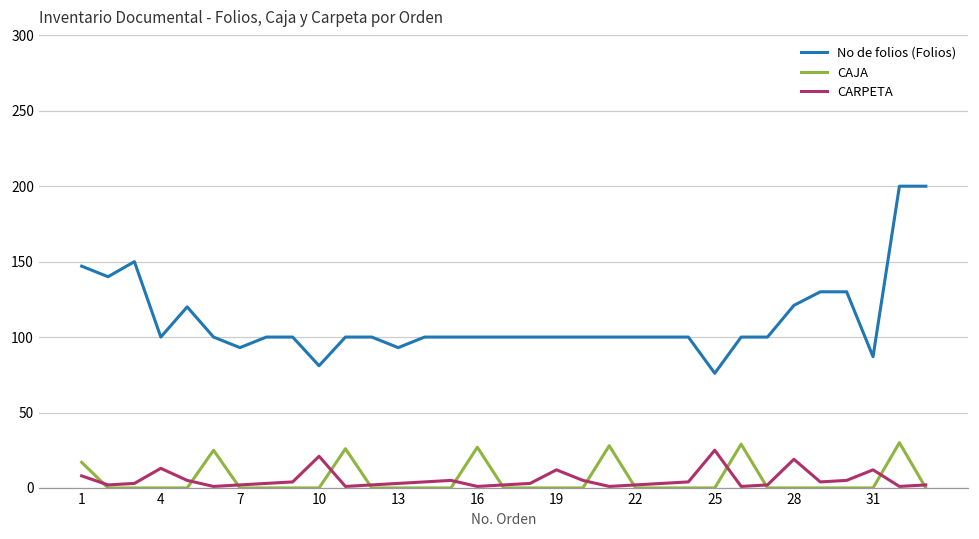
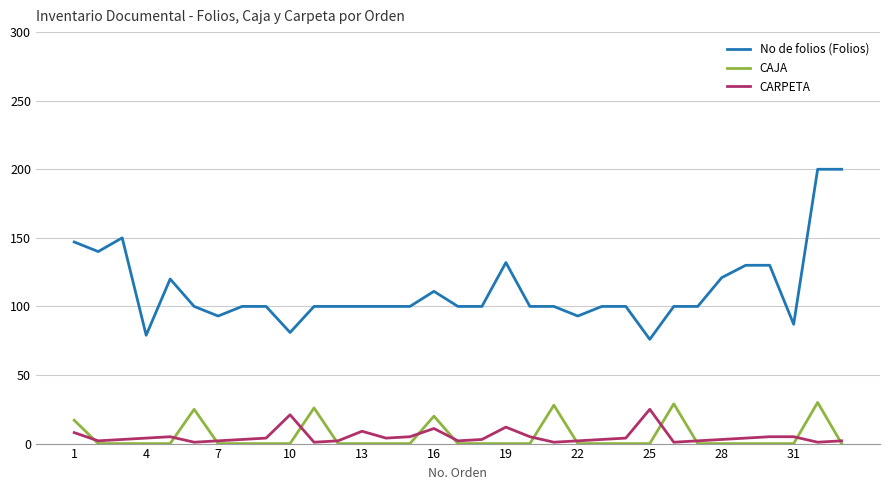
  {
    "No de folios (Folios)": {
      "1": 147,
-     "4": 100,
+     "4": 79,
      "7": 93,
      "10": 81,
-     "13": 93,
-     "16": 100,
-     "19": 100,
-     "22": 100,
+     "13": 100,
+     "16": 111,
+     "19": 132,
+     "22": 93,
      "25": 76,
      "28": 121,
      "31": 87
    },
    "CAJA": {
      "1": 17,
      "4": 0,
      "7": 0,
      "10": 0,
      "13": 0,
-     "16": 27,
+     "16": 20,
      "19": 0,
      "22": 0,
      "25": 0,
      "28": 0,
      "31": 0
    },
    "CARPETA": {
      "1": 8,
-     "4": 13,
+     "4": 4,
      "7": 2,
      "10": 21,
-     "13": 3,
-     "16": 1,
+     "13": 9,
+     "16": 11,
      "19": 12,
      "22": 2,
      "25": 25,
-     "28": 19,
-     "31": 12
+     "28": 3,
+     "31": 5
    }
  }
